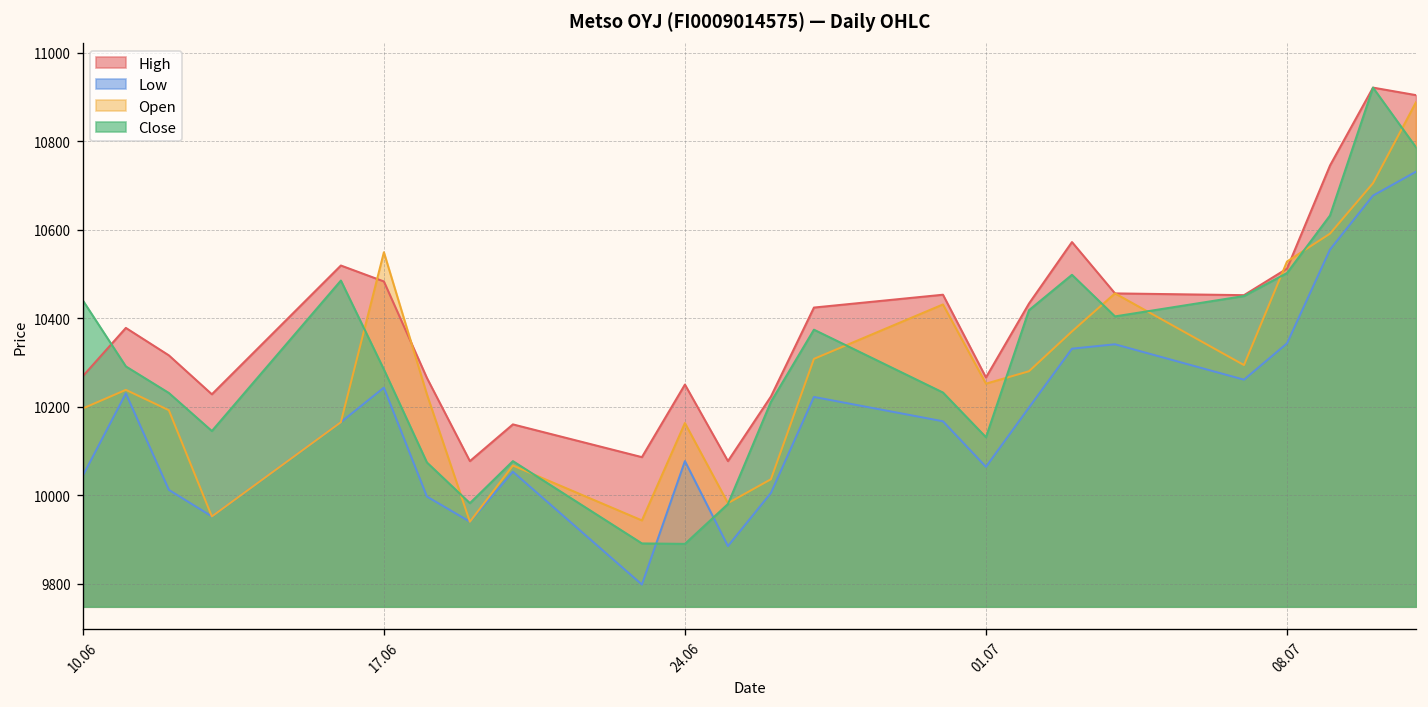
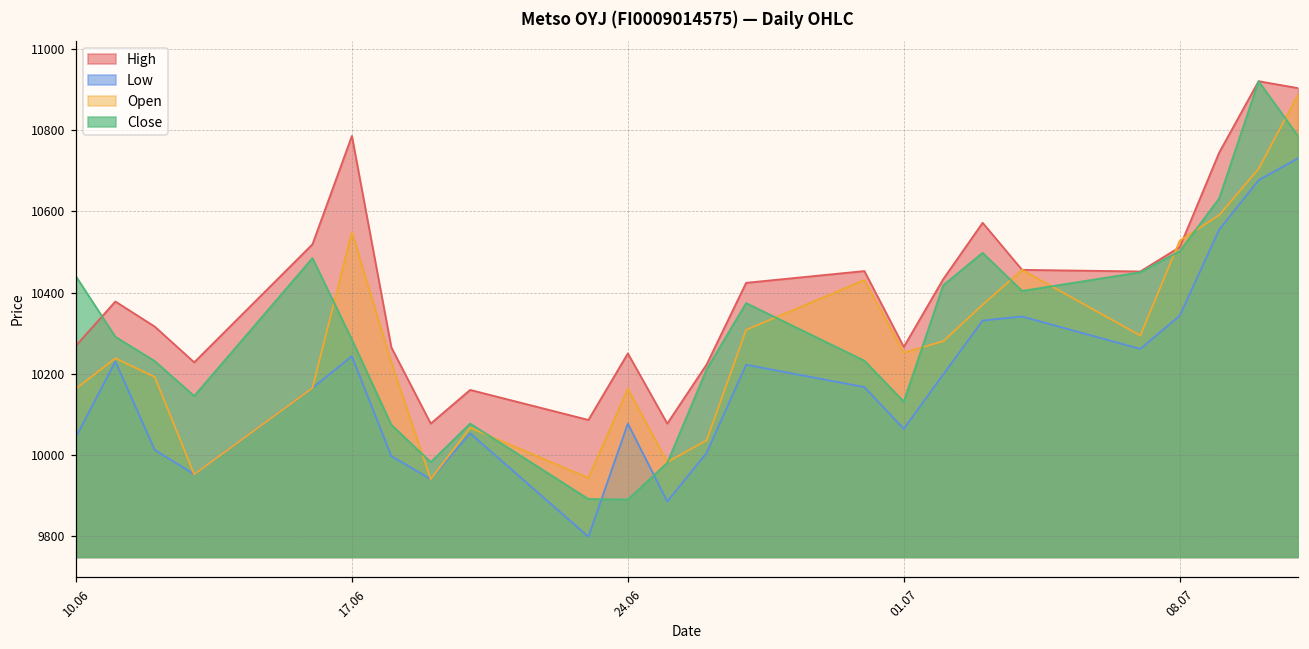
  {
    "High": {
      "10.06": 10270,
-     "17.06": 10480,
+     "17.06": 10790,
      "24.06": 10250,
      "01.07": 10270,
      "08.07": 10510
    },
    "Low": {
      "10.06": 10040,
      "17.06": 10240,
      "24.06": 10080,
      "01.07": 10060,
      "08.07": 10340
    },
    "Open": {
-     "10.06": 10200,
+     "10.06": 10160,
      "17.06": 10550,
      "24.06": 10160,
      "01.07": 10250,
      "08.07": 10530
    },
    "Close": {
      "10.06": 10440,
      "17.06": 10280,
      "24.06": 9890,
      "01.07": 10130,
      "08.07": 10500
    }
  }
